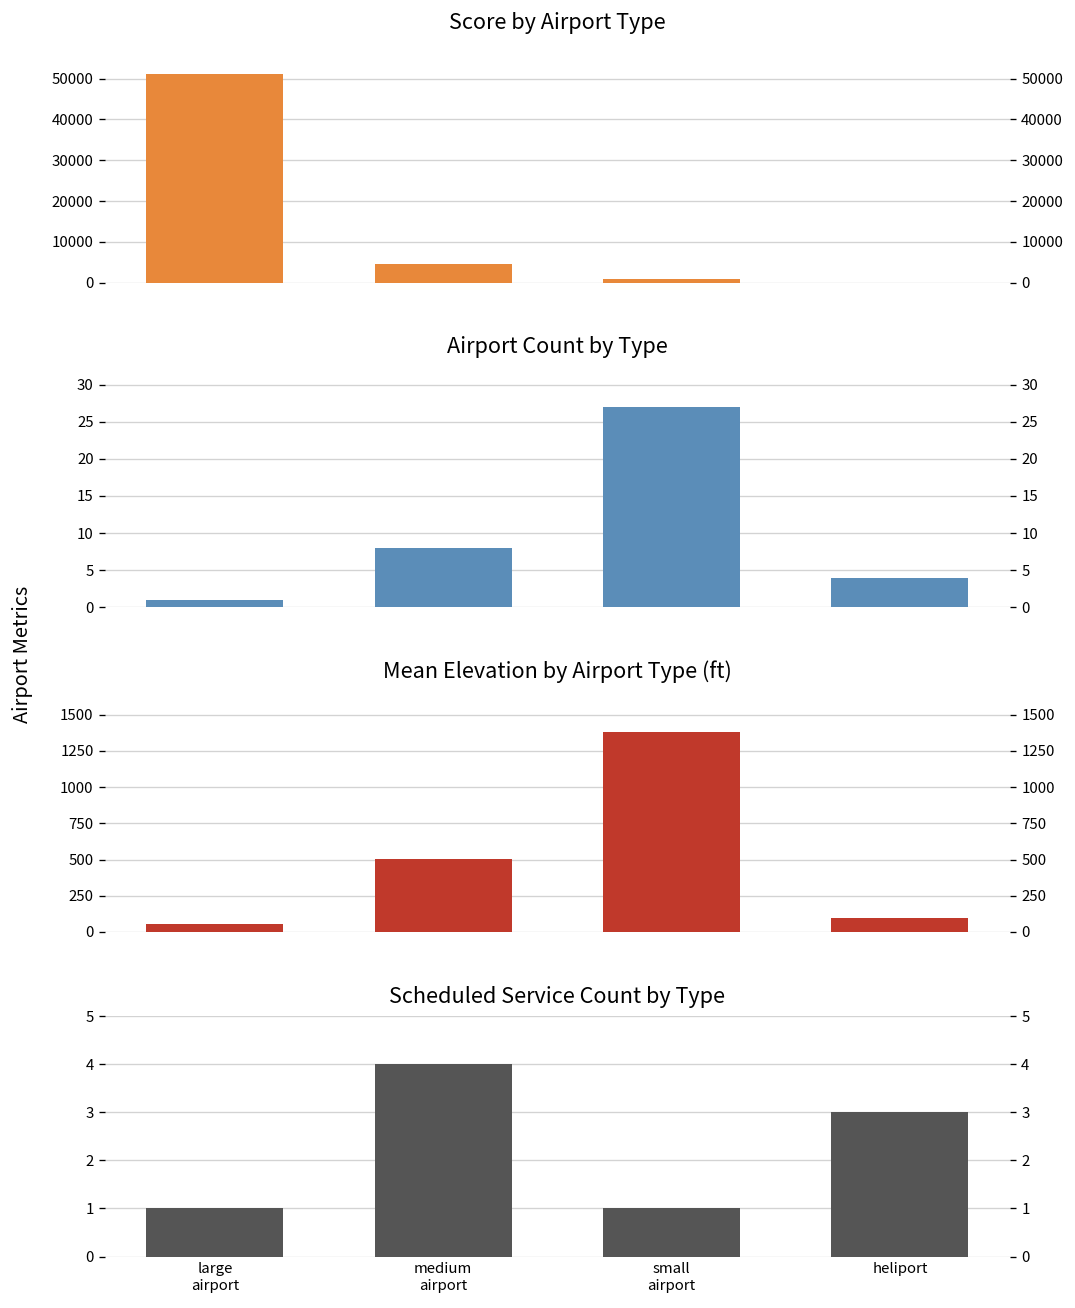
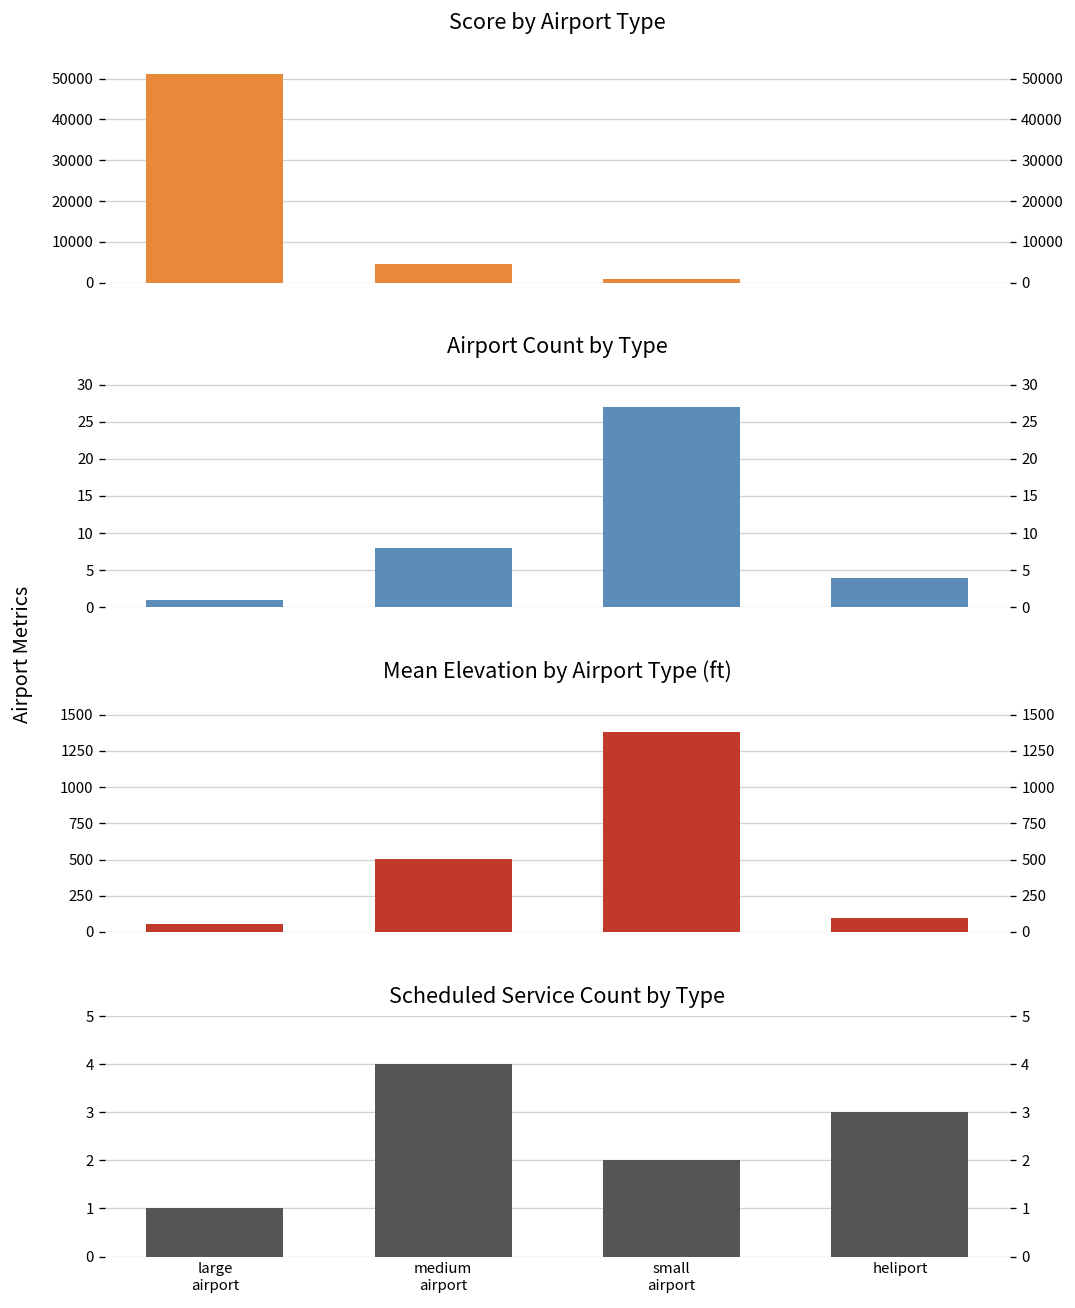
  {
    "Scheduled Service Count by Type": {
      "large airport": 1,
      "medium airport": 4,
-     "small airport": 1,
+     "small airport": 2,
      "heliport": 3
    }
  }
